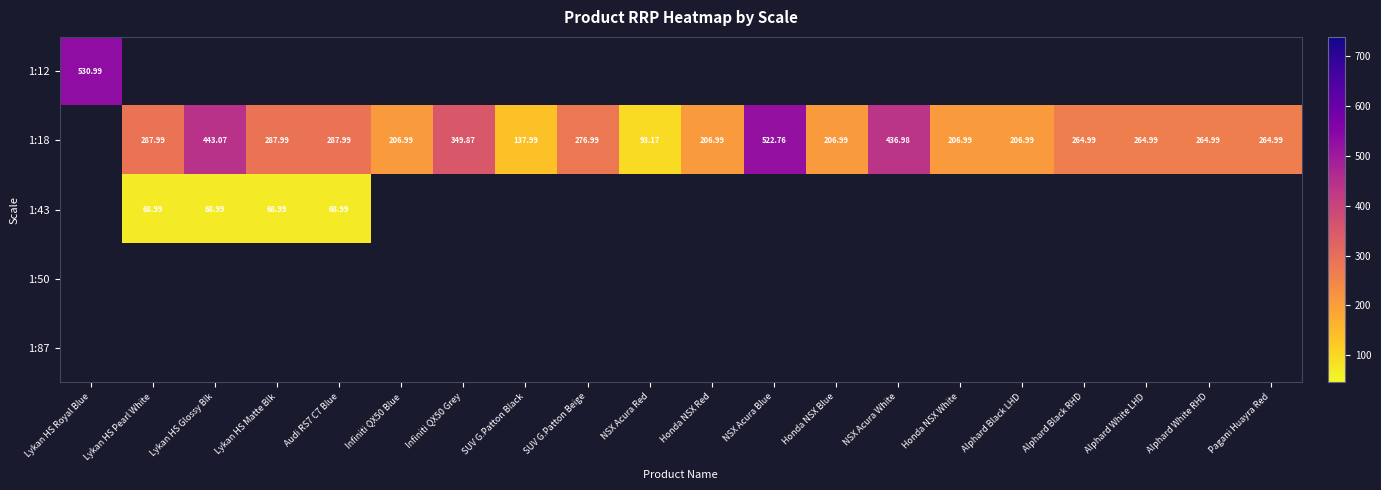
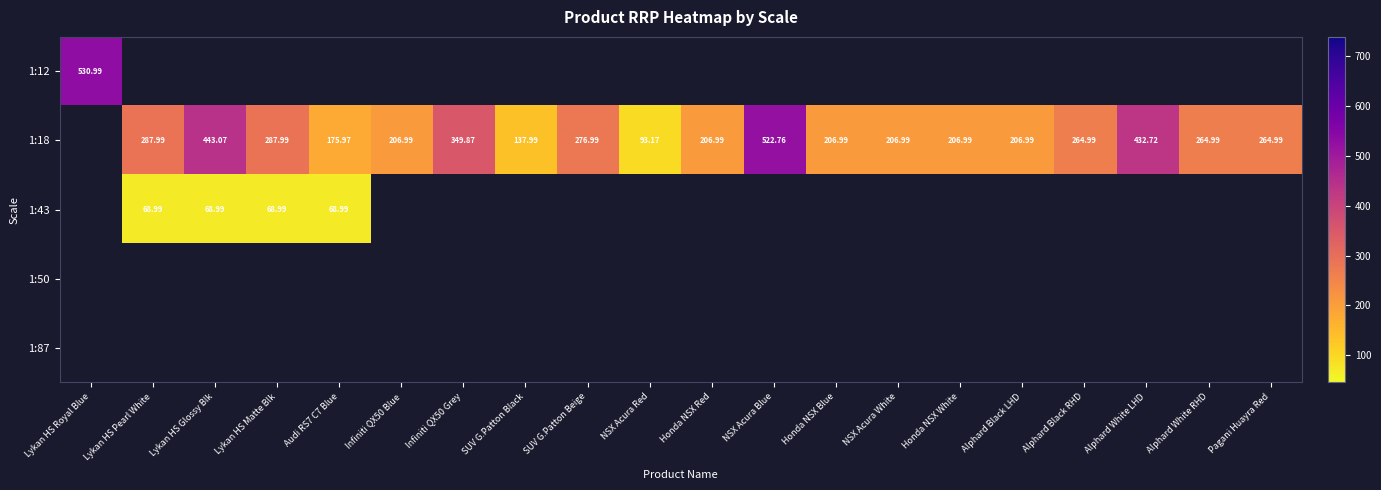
  {
    "1:12": {
      "Lykan HS Royal Blue": 530.99
    },
    "1:18": {
      "Lykan HS Pearl White": 287.99,
      "Lykan HS Glossy Blk": 443.07,
      "Lykan HS Matte Blk": 287.99,
-     "Audi RS7 C7 Blue": 287.99,
+     "Audi RS7 C7 Blue": 175.97,
      "Infiniti QX50 Blue": 206.99,
      "Infiniti QX50 Grey": 349.87,
      "SUV G.Patton Black": 137.99,
      "SUV G.Patton Beige": 276.99,
      "NSX Acura Red": 93.17,
      "Honda NSX Red": 206.99,
      "NSX Acura Blue": 522.76,
      "Honda NSX Blue": 206.99,
-     "NSX Acura White": 436.98,
+     "NSX Acura White": 206.99,
      "Honda NSX White": 206.99,
      "Alphard Black LHD": 206.99,
      "Alphard Black RHD": 264.99,
-     "Alphard White LHD": 264.99,
+     "Alphard White LHD": 432.72,
      "Alphard White RHD": 264.99,
      "Pagani Huayra Red": 264.99
    },
    "1:43": {
      "Lykan HS Pearl White": 68.99,
      "Lykan HS Glossy Blk": 68.99,
      "Lykan HS Matte Blk": 68.99,
      "Audi RS7 C7 Blue": 68.99
    }
  }
